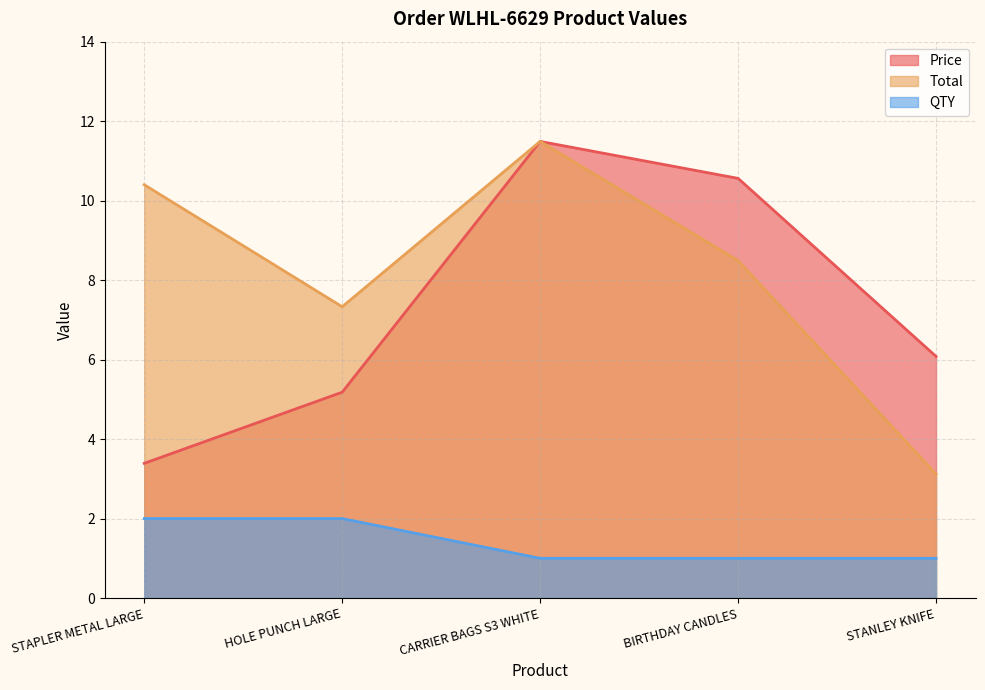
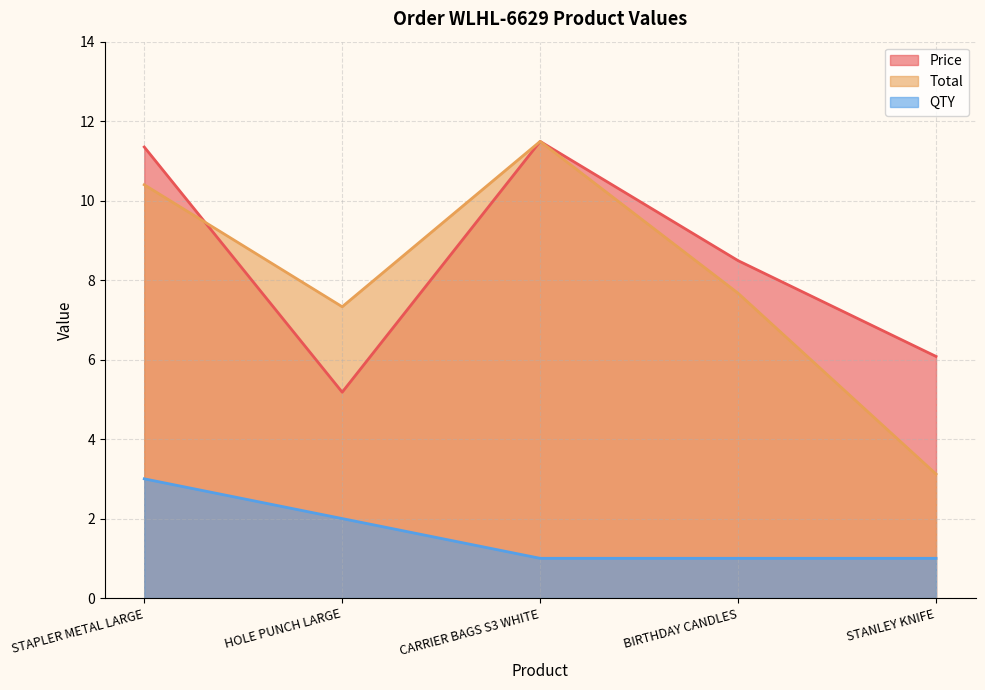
  {
    "Price": {
-     "STAPLER METAL LARGE": 3.4,
+     "STAPLER METAL LARGE": 11.4,
      "HOLE PUNCH LARGE": 5.2,
-     "BIRTHDAY CANDLES": 10.6,
+     "BIRTHDAY CANDLES": 8.5,
      "STANLEY KNIFE": 6.1
    },
    "Total": {
      "STAPLER METAL LARGE": 10.4,
      "HOLE PUNCH LARGE": 7.3,
-     "BIRTHDAY CANDLES": 8.5,
+     "BIRTHDAY CANDLES": 7.7,
      "STANLEY KNIFE": 3.1
    },
    "QTY": {
-     "STAPLER METAL LARGE": 2,
+     "STAPLER METAL LARGE": 3,
      "HOLE PUNCH LARGE": 2,
      "CARRIER BAGS S3 WHITE": 1,
      "BIRTHDAY CANDLES": 1,
      "STANLEY KNIFE": 1
    }
  }
